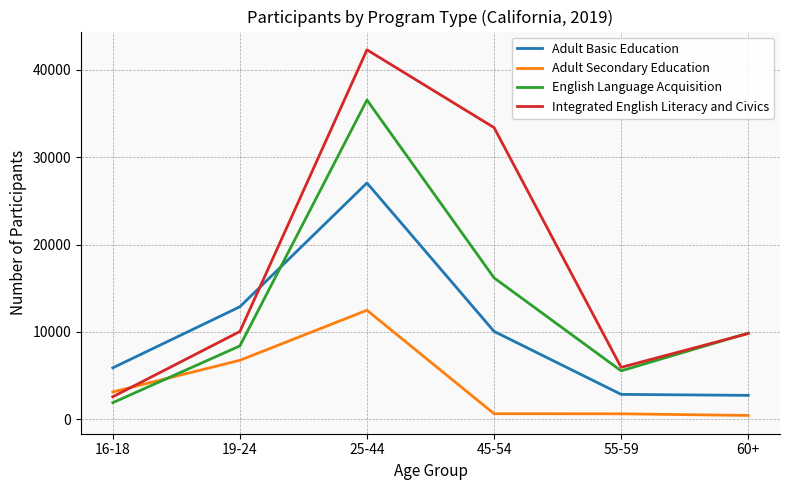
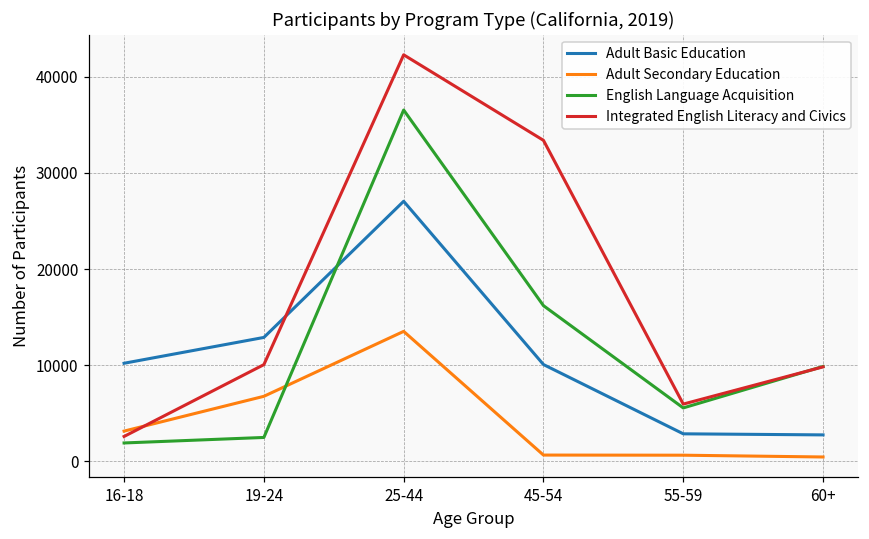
  {
    "Adult Basic Education": {
-     "16-18": 6000,
+     "16-18": 10000,
      "19-24": 13000,
      "25-44": 27000,
      "45-54": 10000,
      "55-59": 3000,
      "60+": 3000
    },
    "Adult Secondary Education": {
      "16-18": 3000,
      "19-24": 7000,
-     "25-44": 12000,
+     "25-44": 14000,
      "45-54": 1000,
      "55-59": 1000,
      "60+": 0
    },
    "English Language Acquisition": {
      "16-18": 2000,
-     "19-24": 8000,
+     "19-24": 2000,
      "25-44": 37000,
      "45-54": 16000,
      "55-59": 6000
    },
    "Integrated English Literacy and Civics": {
      "16-18": 3000,
      "19-24": 10000,
      "25-44": 42000,
      "45-54": 33000,
      "55-59": 6000
    }
  }
